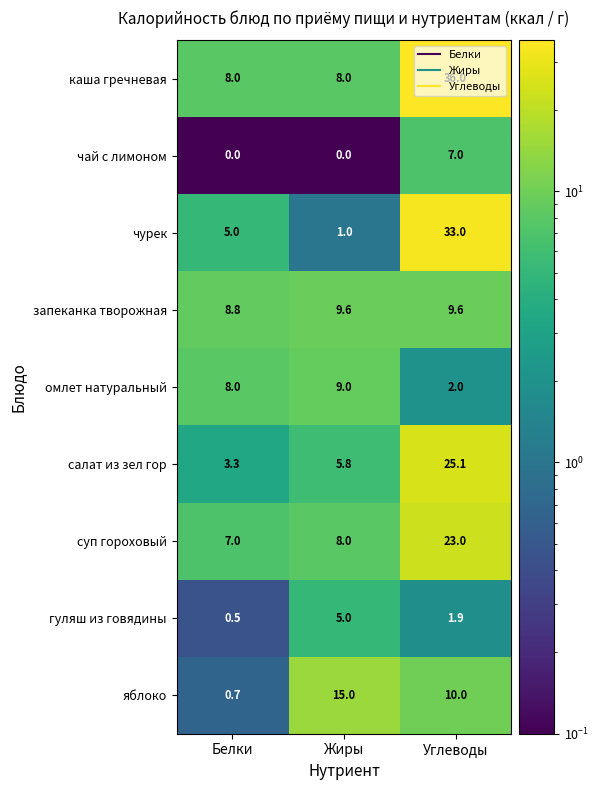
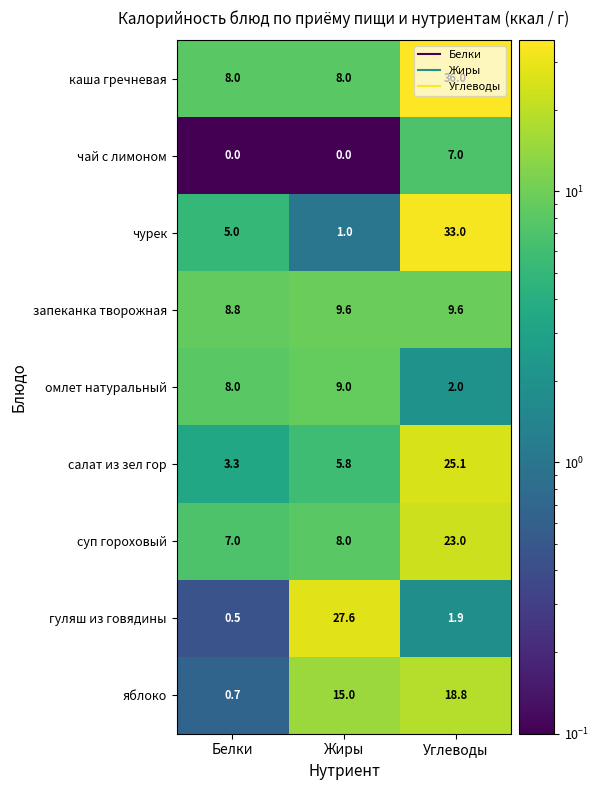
  {
    "каша гречневая": {
      "Белки": 8.0,
      "Жиры": 8.0
    },
    "чай с лимоном": {
      "Белки": 0.0,
      "Жиры": 0.0,
      "Углеводы": 7.0
    },
    "чурек": {
      "Белки": 5.0,
      "Жиры": 1.0,
      "Углеводы": 33.0
    },
    "запеканка творожная": {
      "Белки": 8.8,
      "Жиры": 9.6,
      "Углеводы": 9.6
    },
    "омлет натуральный": {
      "Белки": 8.0,
      "Жиры": 9.0,
      "Углеводы": 2.0
    },
    "салат из зел гор": {
      "Белки": 3.3,
      "Жиры": 5.8,
      "Углеводы": 25.1
    },
    "суп гороховый": {
      "Белки": 7.0,
      "Жиры": 8.0,
      "Углеводы": 23.0
    },
    "гуляш из говядины": {
      "Белки": 0.5,
-     "Жиры": 5.0,
+     "Жиры": 27.6,
      "Углеводы": 1.9
    },
    "яблоко": {
      "Белки": 0.7,
      "Жиры": 15.0,
-     "Углеводы": 10.0
+     "Углеводы": 18.8
    }
  }
